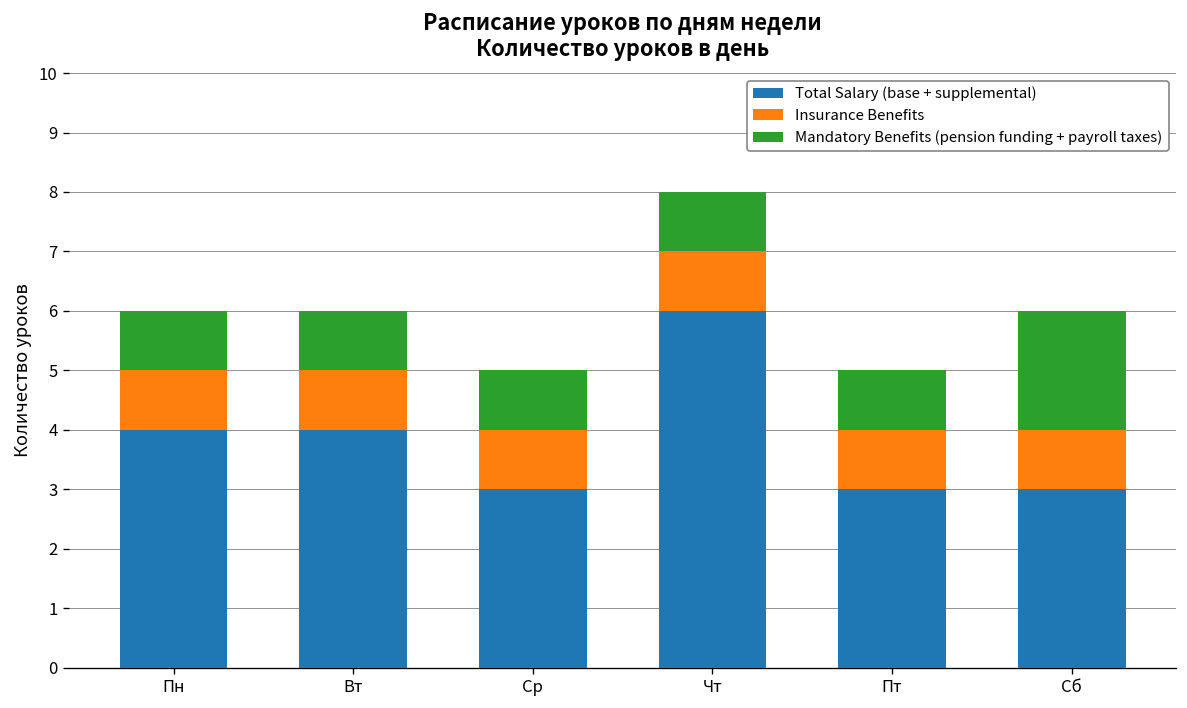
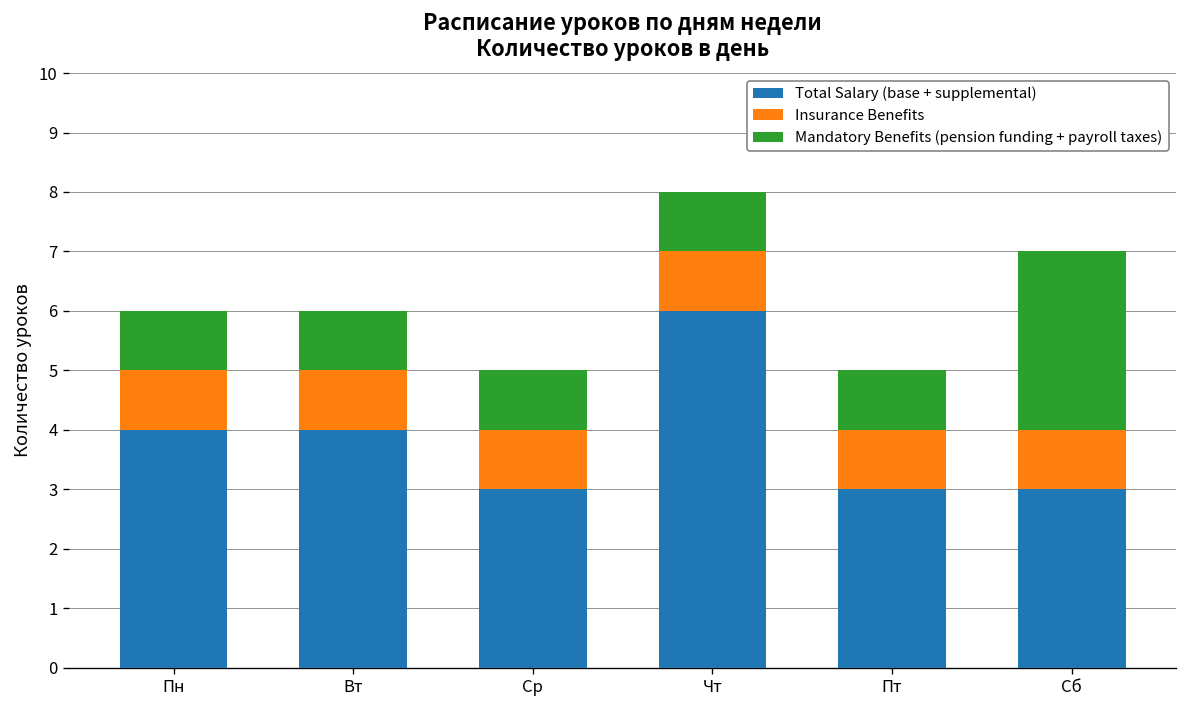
  {
    "Total Salary (base + supplemental)": {
      "Пн": 4,
      "Вт": 4,
      "Ср": 3,
      "Чт": 6,
      "Пт": 3,
      "Сб": 3
    },
    "Insurance Benefits": {
      "Пн": 1,
      "Вт": 1,
      "Ср": 1,
      "Чт": 1,
      "Пт": 1,
      "Сб": 1
    },
    "Mandatory Benefits (pension funding + payroll taxes)": {
      "Пн": 1,
      "Вт": 1,
      "Ср": 1,
      "Чт": 1,
      "Пт": 1,
-     "Сб": 2
+     "Сб": 3
    }
  }
